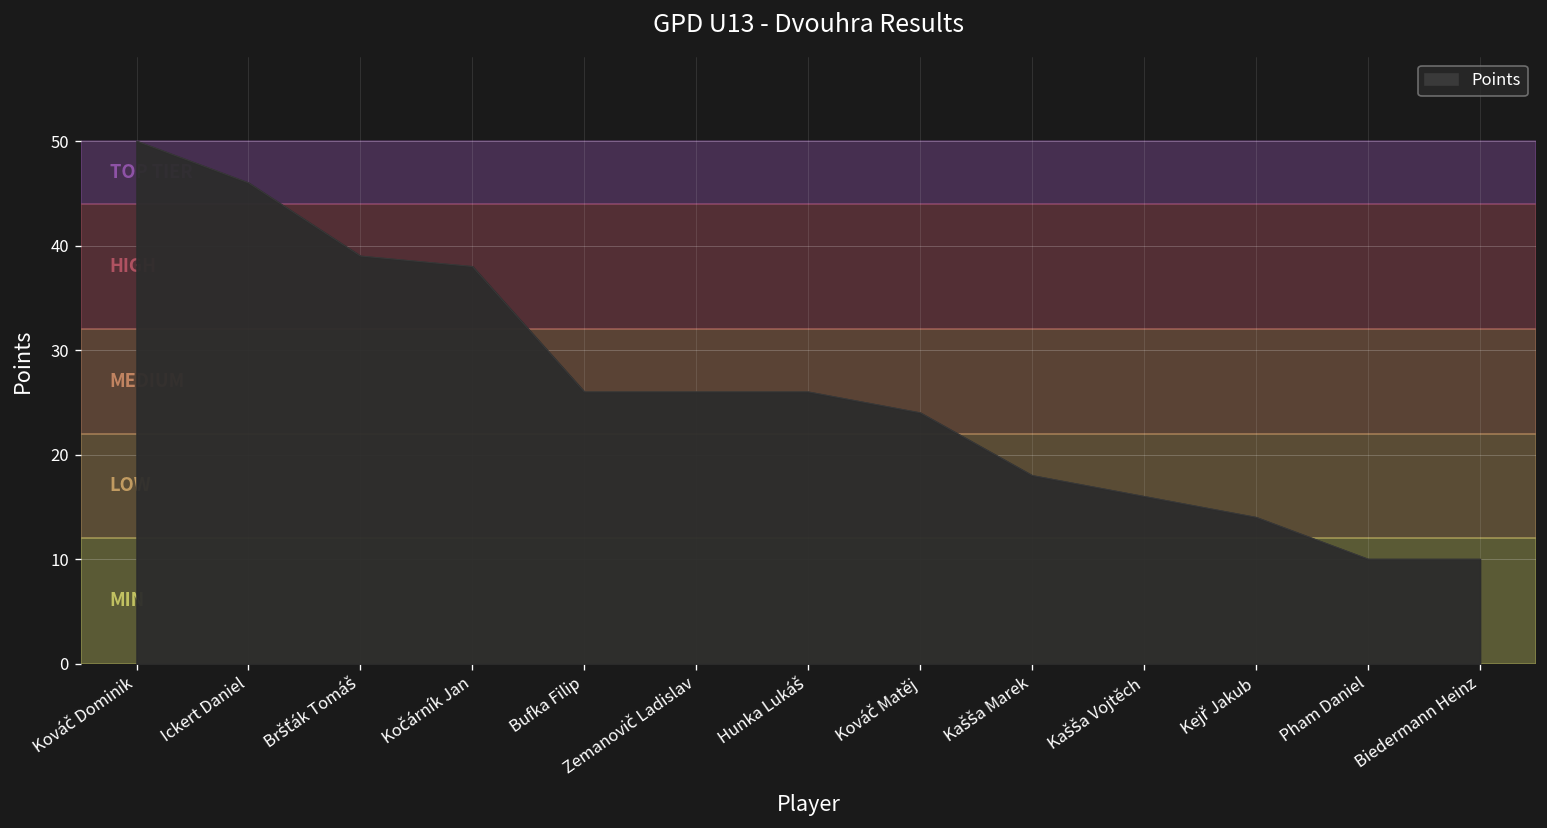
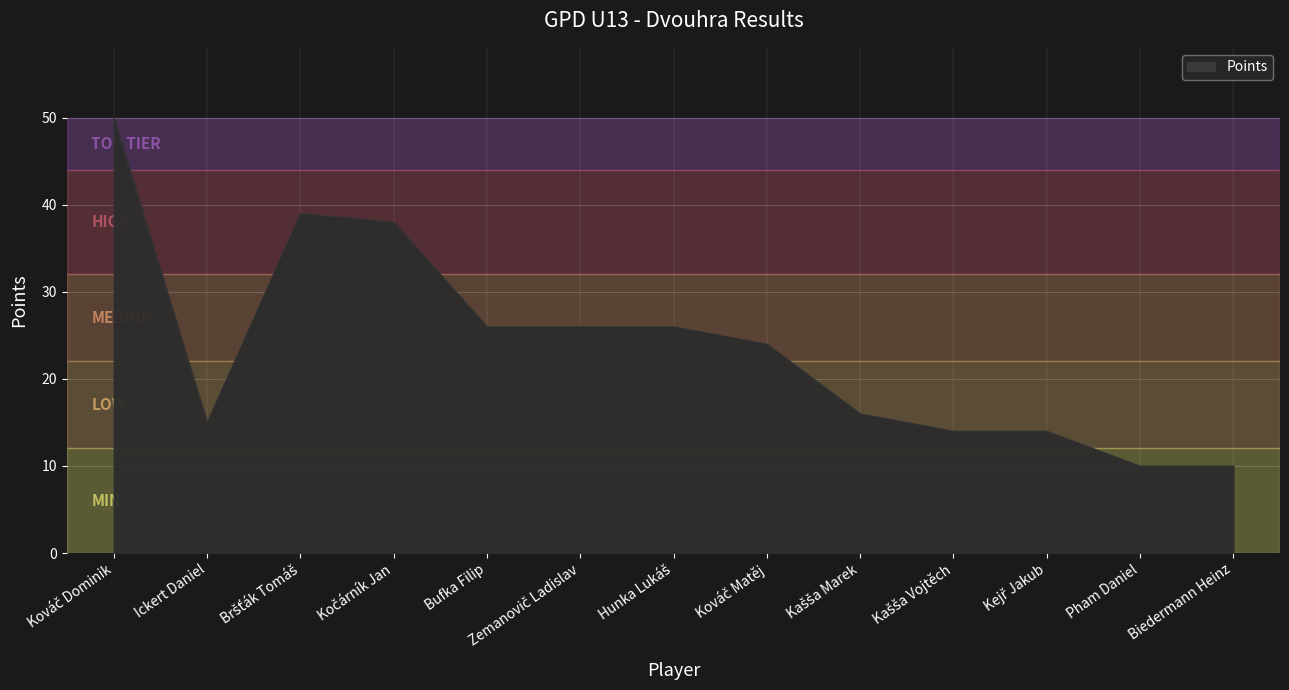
  {
    "Kováč Dominik": 50,
-   "Ickert Daniel": 46,
+   "Ickert Daniel": 15,
    "Bršťák Tomáš": 39,
    "Kočárník Jan": 38,
    "Bufka Filip": 26,
    "Zemanovič Ladislav": 26,
    "Hunka Lukáš": 26,
    "Kováč Matěj": 24,
-   "Kašša Marek": 18,
-   "Kašša Vojtěch": 16,
+   "Kašša Marek": 16,
+   "Kašša Vojtěch": 14,
    "Kejř Jakub": 14,
    "Pham Daniel": 10,
    "Biedermann Heinz": 10
  }
